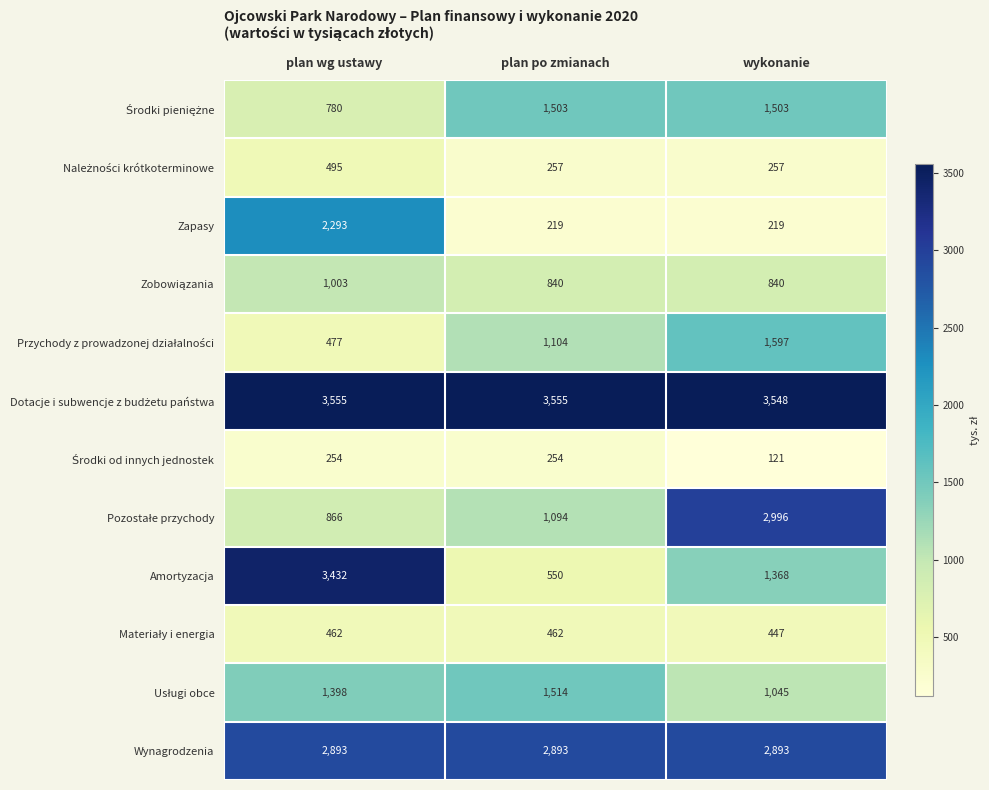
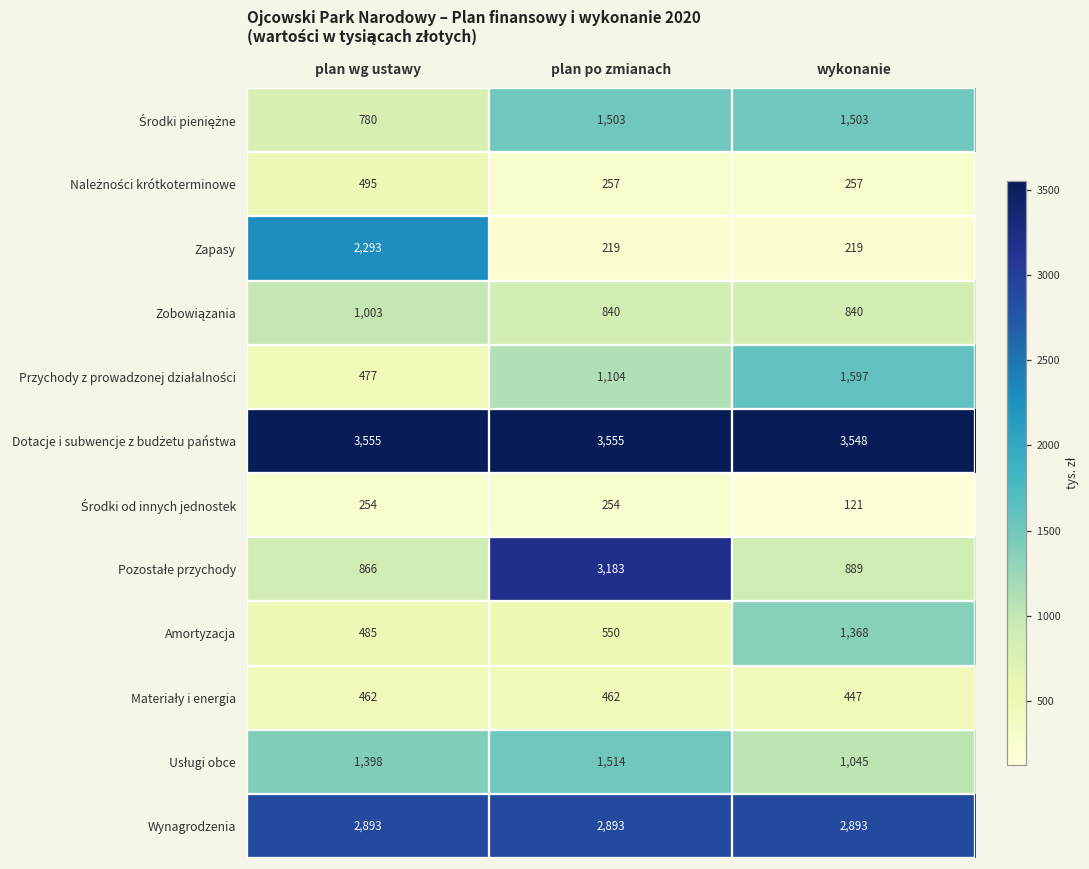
  {
    "Środki pieniężne": {
      "plan wg ustawy": "780",
      "plan po zmianach": "1,503",
      "wykonanie": "1,503"
    },
    "Należności krótkoterminowe": {
      "plan wg ustawy": "495",
      "plan po zmianach": "257",
      "wykonanie": "257"
    },
    "Zapasy": {
      "plan wg ustawy": "2,293",
      "plan po zmianach": "219",
      "wykonanie": "219"
    },
    "Zobowiązania": {
      "plan wg ustawy": "1,003",
      "plan po zmianach": "840",
      "wykonanie": "840"
    },
    "Przychody z prowadzonej działalności": {
      "plan wg ustawy": "477",
      "plan po zmianach": "1,104",
      "wykonanie": "1,597"
    },
    "Dotacje i subwencje z budżetu państwa": {
      "plan wg ustawy": "3,555",
      "plan po zmianach": "3,555",
      "wykonanie": "3,548"
    },
    "Środki od innych jednostek": {
      "plan wg ustawy": "254",
      "plan po zmianach": "254",
      "wykonanie": "121"
    },
    "Pozostałe przychody": {
      "plan wg ustawy": "866",
-     "plan po zmianach": "1,094",
-     "wykonanie": "2,996"
+     "plan po zmianach": "3,183",
+     "wykonanie": "889"
    },
    "Amortyzacja": {
-     "plan wg ustawy": "3,432",
+     "plan wg ustawy": "485",
      "plan po zmianach": "550",
      "wykonanie": "1,368"
    },
    "Materiały i energia": {
      "plan wg ustawy": "462",
      "plan po zmianach": "462",
      "wykonanie": "447"
    },
    "Usługi obce": {
      "plan wg ustawy": "1,398",
      "plan po zmianach": "1,514",
      "wykonanie": "1,045"
    },
    "Wynagrodzenia": {
      "plan wg ustawy": "2,893",
      "plan po zmianach": "2,893",
      "wykonanie": "2,893"
    }
  }
